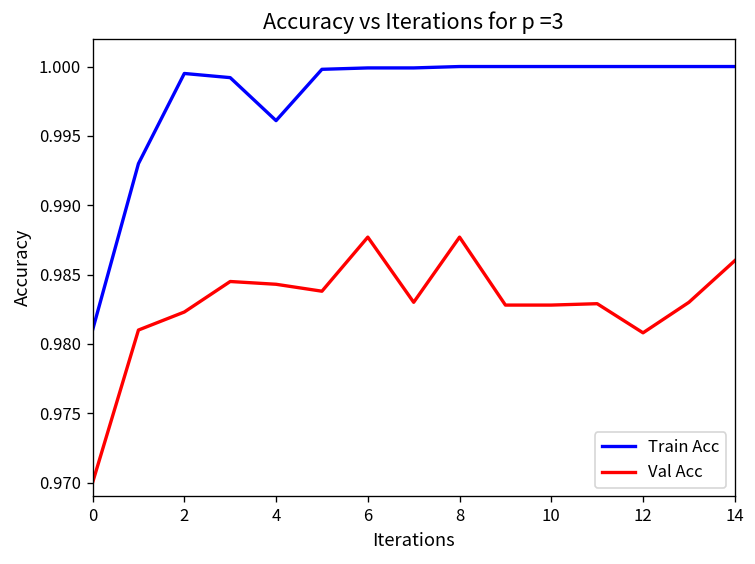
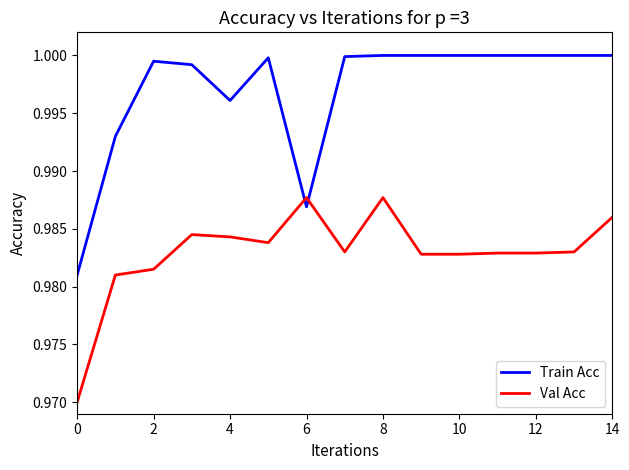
  {
    "Train Acc": {
      "0": 0.9810,
      "2": 0.9995,
      "4": 0.9961,
-     "6": 0.9999,
+     "6": 0.9869,
      "8": 1.0000,
      "10": 1.0000,
      "12": 1.0000,
      "14": 1.0000
    },
    "Val Acc": {
      "0": 0.9700,
-     "2": 0.9823,
+     "2": 0.9815,
      "4": 0.9843,
      "6": 0.9877,
      "8": 0.9877,
      "10": 0.9828,
-     "12": 0.9808,
+     "12": 0.9829,
      "14": 0.9860
    }
  }
